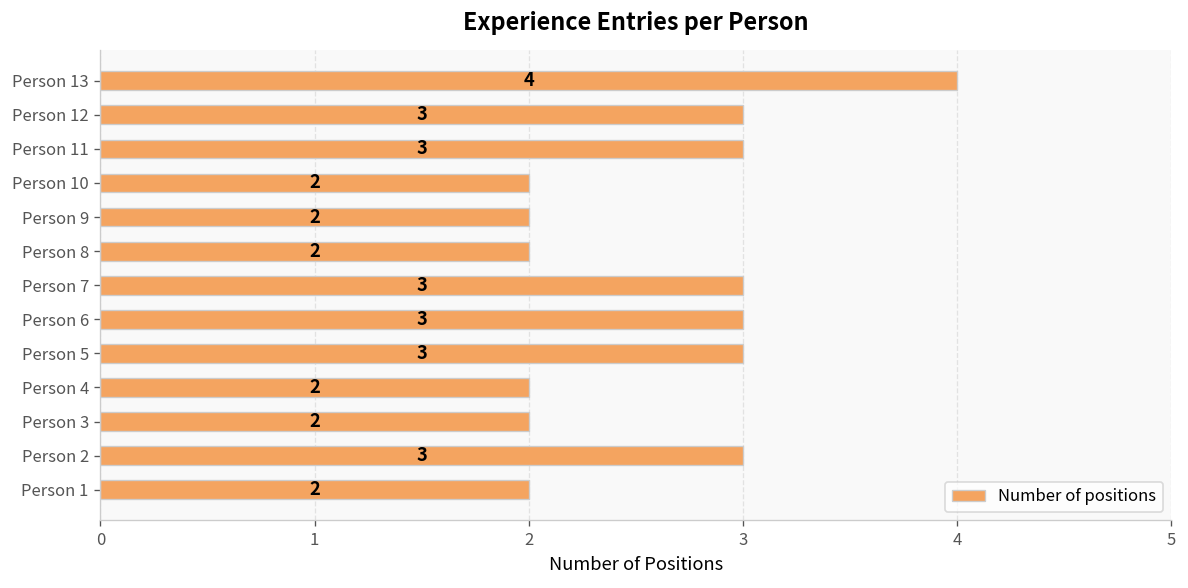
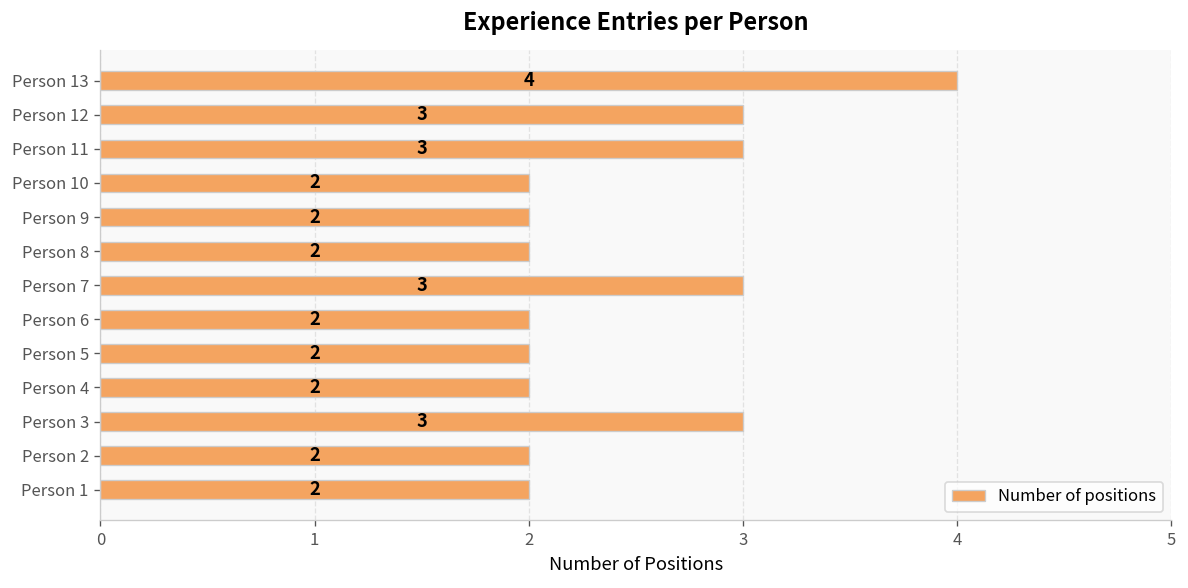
  {
    "Person 13": 4,
    "Person 12": 3,
    "Person 11": 3,
    "Person 10": 2,
    "Person 9": 2,
    "Person 8": 2,
    "Person 7": 3,
-   "Person 6": 3,
-   "Person 5": 3,
+   "Person 6": 2,
+   "Person 5": 2,
    "Person 4": 2,
-   "Person 3": 2,
-   "Person 2": 3,
+   "Person 3": 3,
+   "Person 2": 2,
    "Person 1": 2
  }
